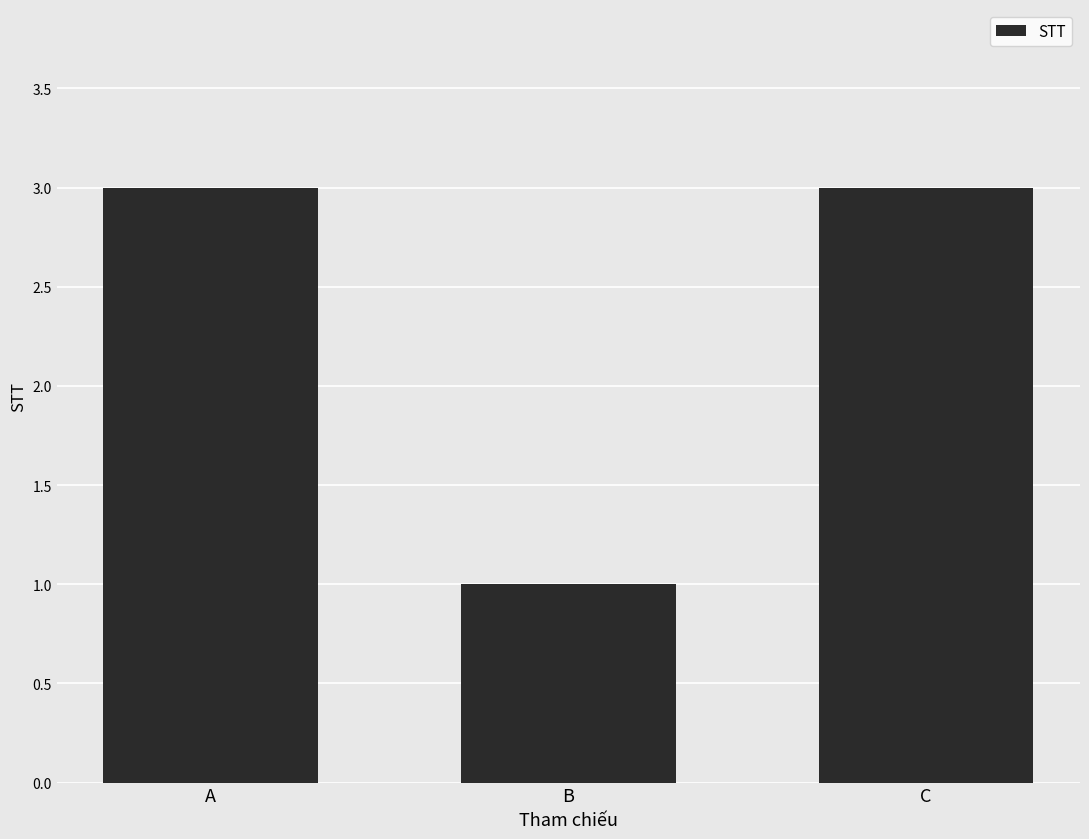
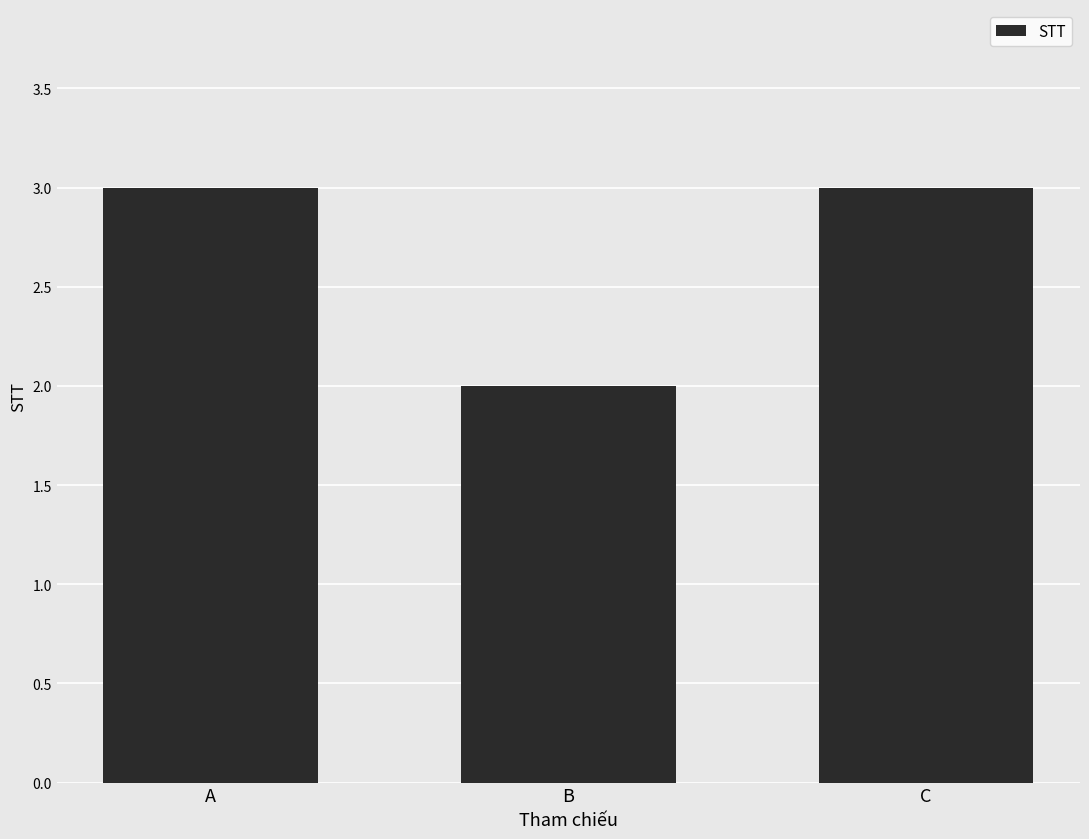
  {
    "A": 3,
-   "B": 1,
+   "B": 2,
    "C": 3
  }
